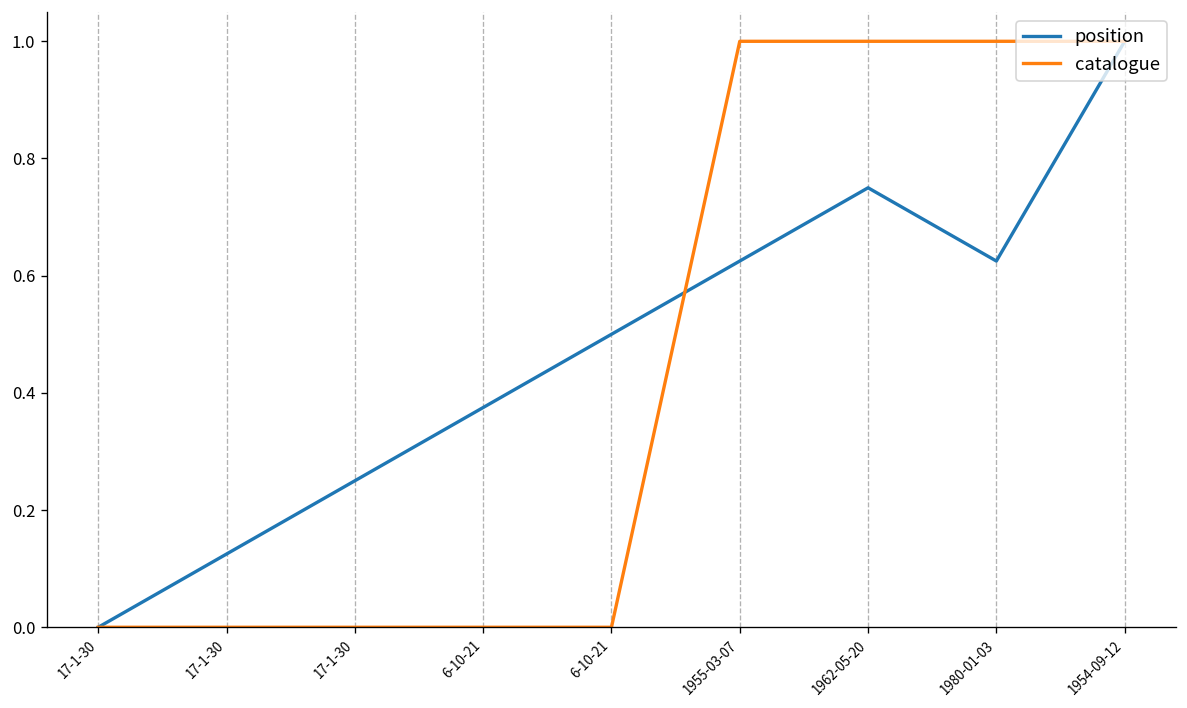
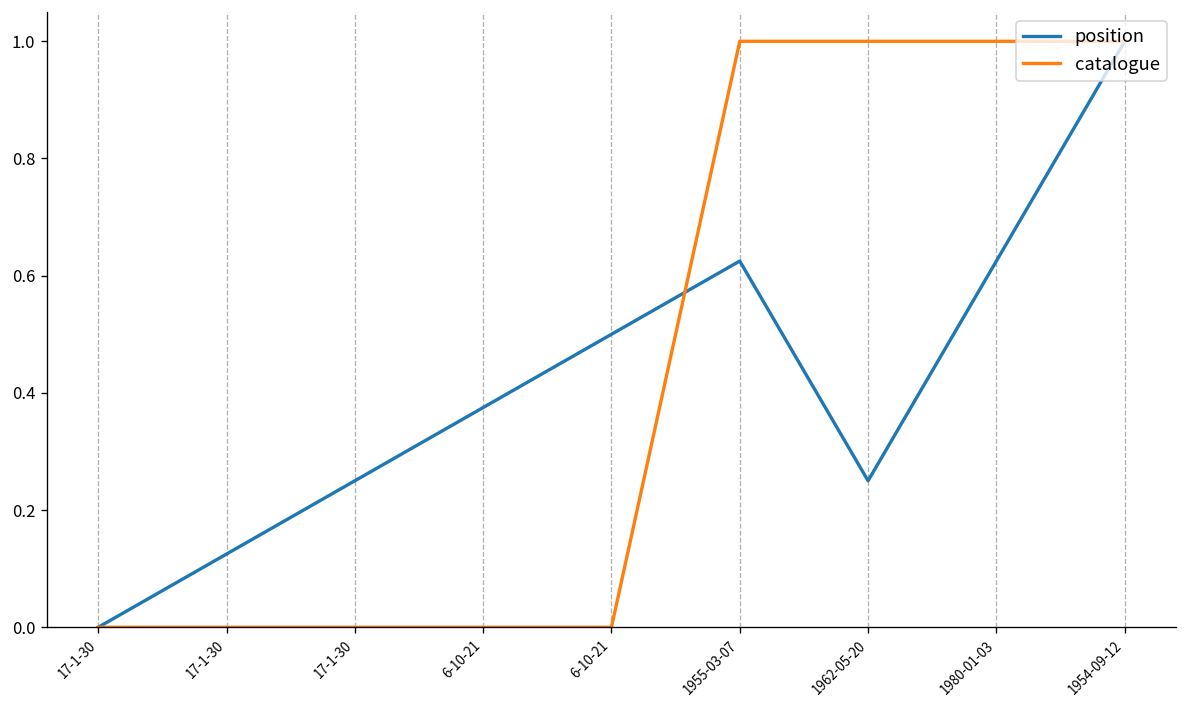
  {
    "position": {
      "1955-03-07": 0.63,
-     "1962-05-20": 0.75,
+     "1962-05-20": 0.25,
      "1980-01-03": 0.63
    },
    "catalogue": {
      "1955-03-07": 1.00,
      "1962-05-20": 1.00,
      "1980-01-03": 1.00
    }
  }
